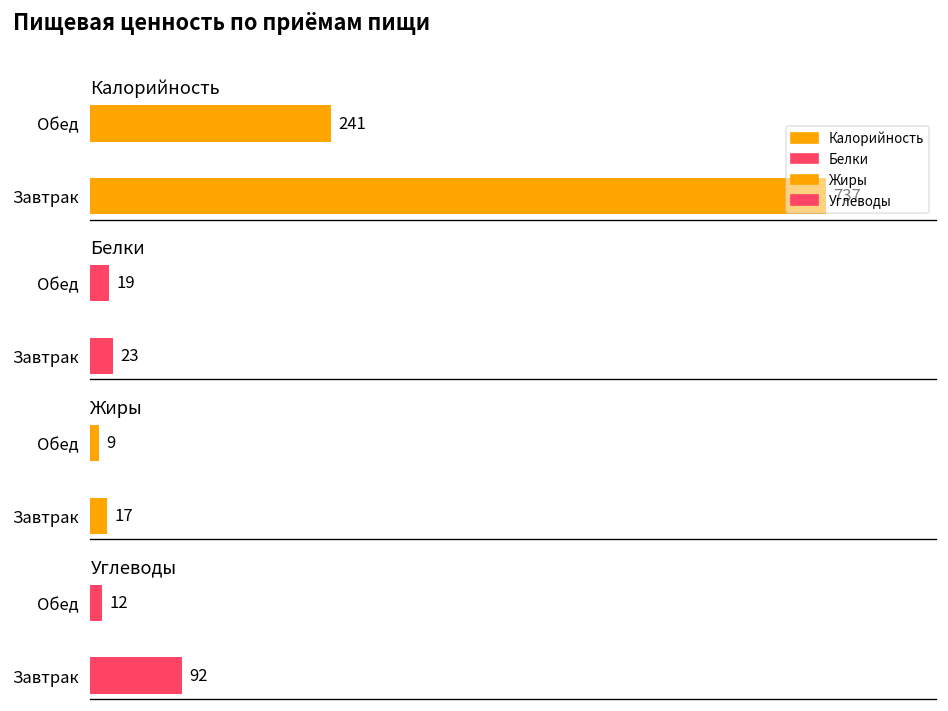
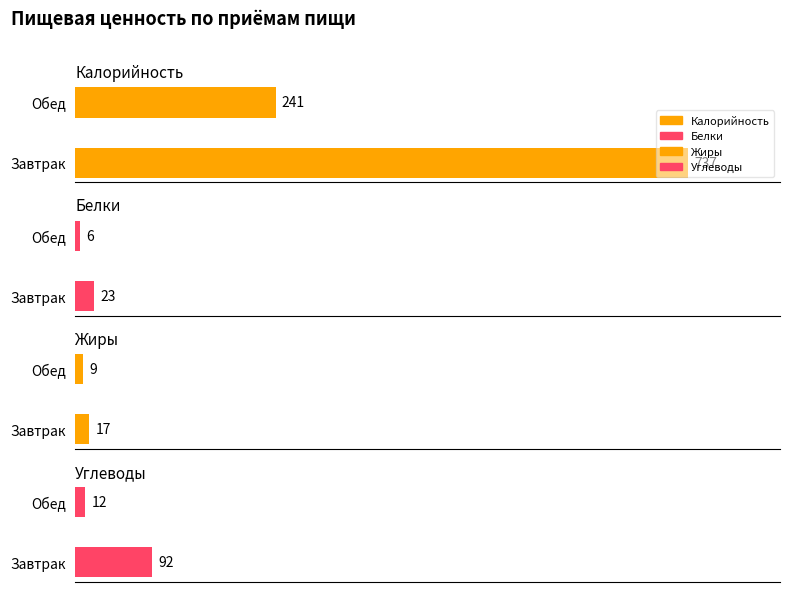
  {
    "Калорийность": {
      "Обед": 241
    },
    "Белки": {
-     "Обед": 19,
+     "Обед": 6,
      "Завтрак": 23
    },
    "Жиры": {
      "Обед": 9,
      "Завтрак": 17
    },
    "Углеводы": {
      "Обед": 12,
      "Завтрак": 92
    }
  }
